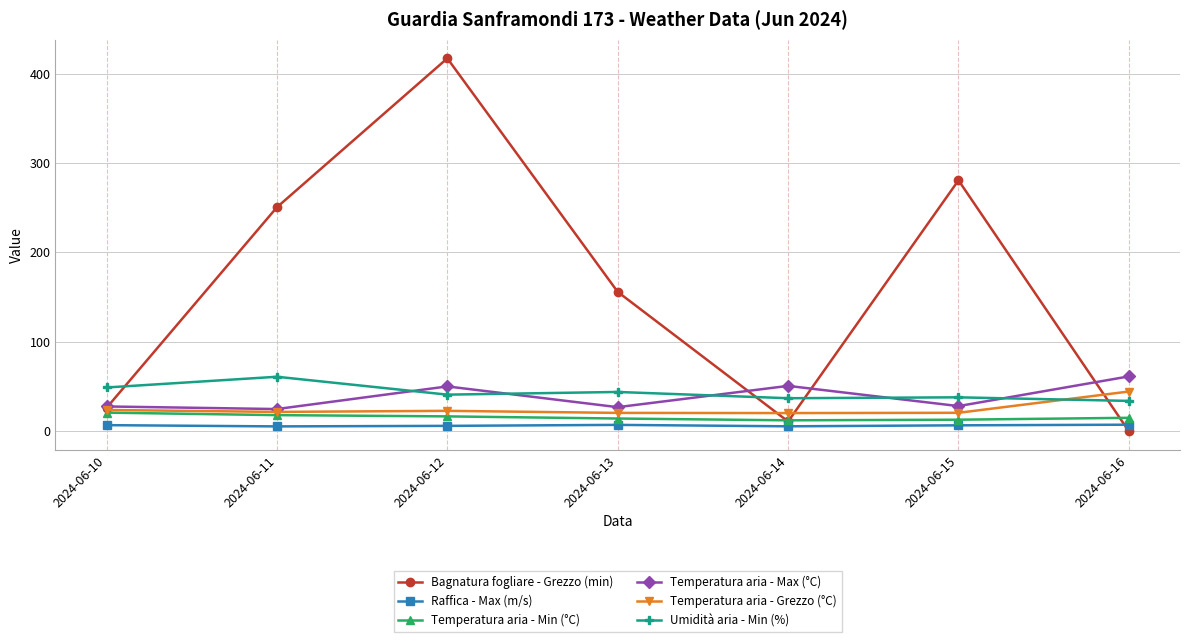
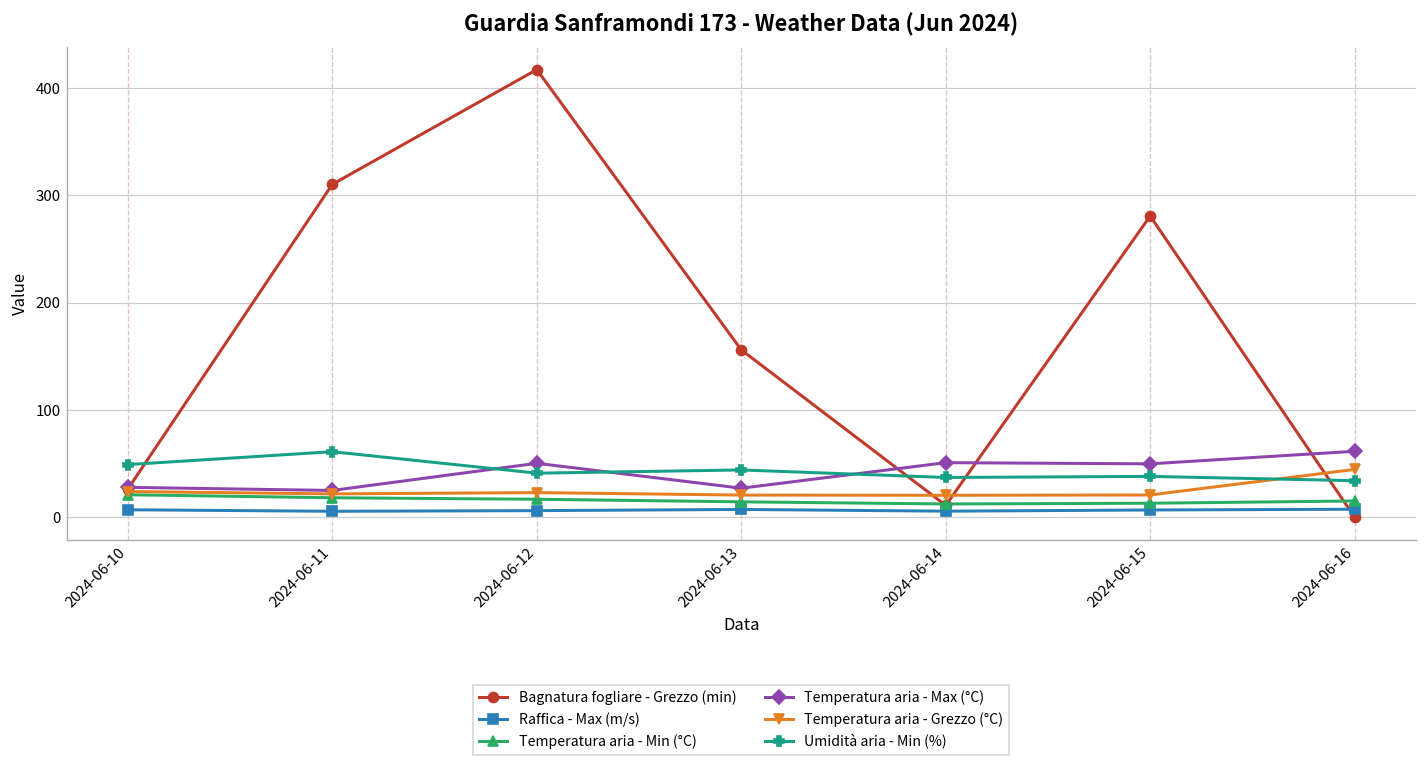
  {
    "Bagnatura fogliare - Grezzo (min)": {
-     "2024-06-11": 250,
+     "2024-06-11": 310,
      "2024-06-12": 420,
      "2024-06-13": 160,
      "2024-06-15": 280,
      "2024-06-16": 0
    },
    "Raffica - Max (m/s)": {
      "2024-06-10": 10,
      "2024-06-11": 10,
      "2024-06-12": 10,
      "2024-06-13": 10,
      "2024-06-14": 10,
      "2024-06-15": 10,
      "2024-06-16": 10
    },
    "Temperatura aria - Max (°C)": {
      "2024-06-11": 20,
      "2024-06-12": 50,
      "2024-06-13": 30,
      "2024-06-14": 50,
-     "2024-06-15": 30,
+     "2024-06-15": 50,
      "2024-06-16": 60
    },
    "Temperatura aria - Grezzo (°C)": {
      "2024-06-11": 20,
      "2024-06-12": 20,
      "2024-06-13": 20,
      "2024-06-14": 20,
      "2024-06-15": 20,
      "2024-06-16": 40
    }
  }
